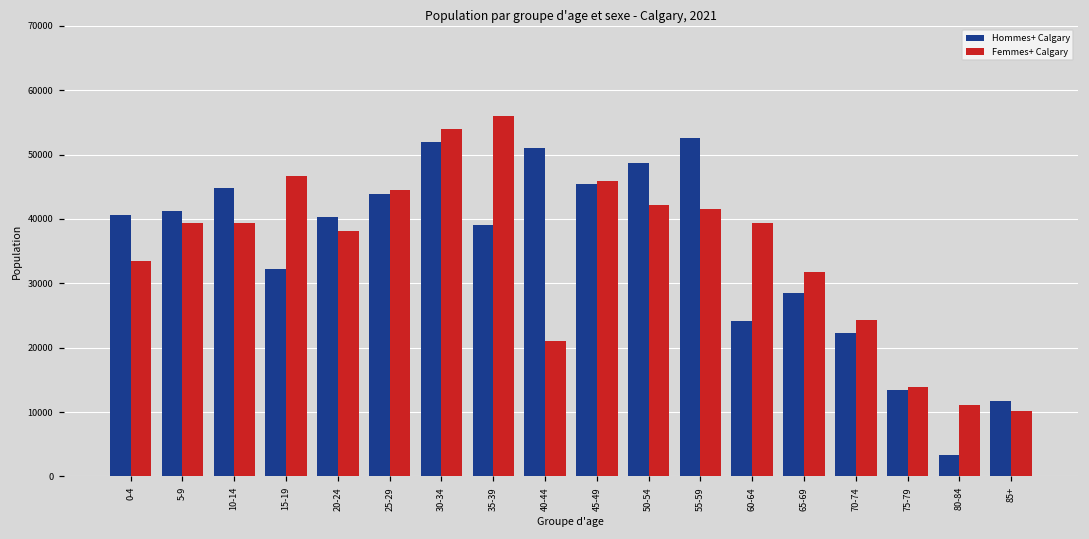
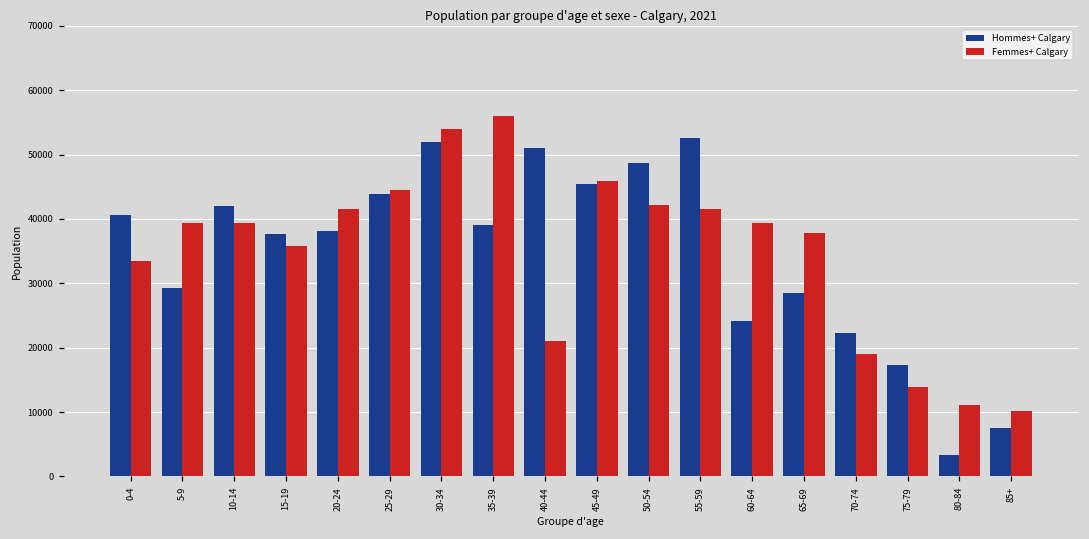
  {
    "Hommes+ Calgary": {
      "0-4": 41000,
-     "5-9": 41000,
-     "10-14": 45000,
-     "15-19": 32000,
-     "20-24": 40000,
+     "5-9": 29000,
+     "10-14": 42000,
+     "15-19": 38000,
+     "20-24": 38000,
      "25-29": 44000,
      "30-34": 52000,
      "35-39": 39000,
      "40-44": 51000,
      "45-49": 45000,
      "50-54": 49000,
      "55-59": 53000,
      "60-64": 24000,
      "65-69": 28000,
      "70-74": 22000,
-     "75-79": 13000,
+     "75-79": 17000,
      "80-84": 3000,
-     "85+": 12000
+     "85+": 8000
    },
    "Femmes+ Calgary": {
      "0-4": 33000,
      "5-9": 39000,
      "10-14": 39000,
-     "15-19": 47000,
-     "20-24": 38000,
+     "15-19": 36000,
+     "20-24": 42000,
      "25-29": 44000,
      "30-34": 54000,
      "35-39": 56000,
      "40-44": 21000,
      "45-49": 46000,
      "50-54": 42000,
      "55-59": 42000,
      "60-64": 39000,
-     "65-69": 32000,
-     "70-74": 24000,
+     "65-69": 38000,
+     "70-74": 19000,
      "75-79": 14000,
      "80-84": 11000,
      "85+": 10000
    }
  }
